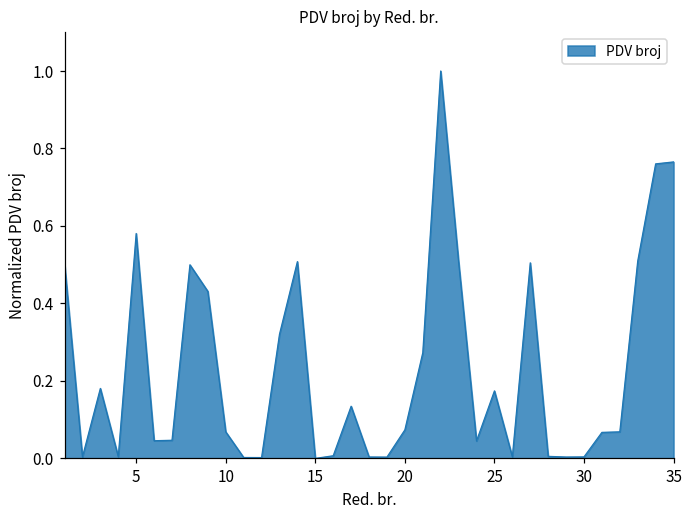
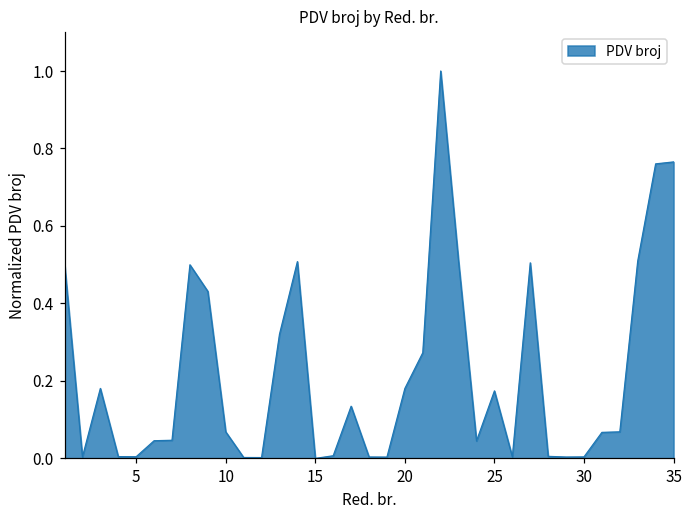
  {
-   "5": 0.58,
+   "5": 0.00,
    "10": 0.07,
    "15": 0.00,
-   "20": 0.07,
+   "20": 0.18,
    "25": 0.17,
    "30": 0.00,
    "35": 0.77
  }
